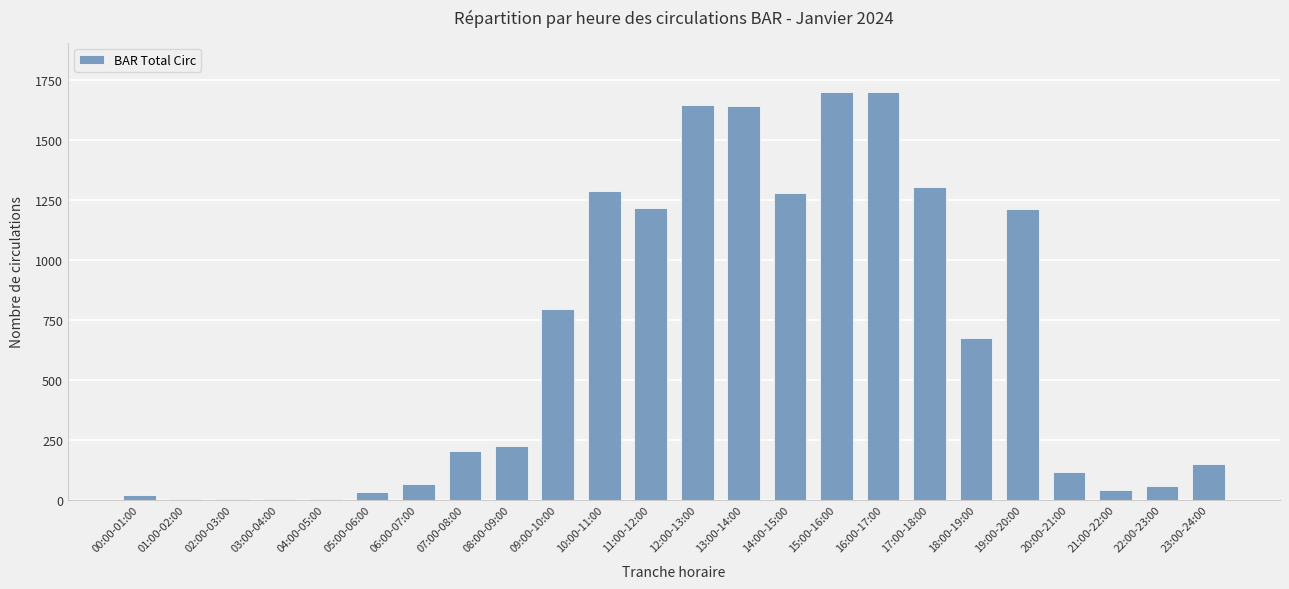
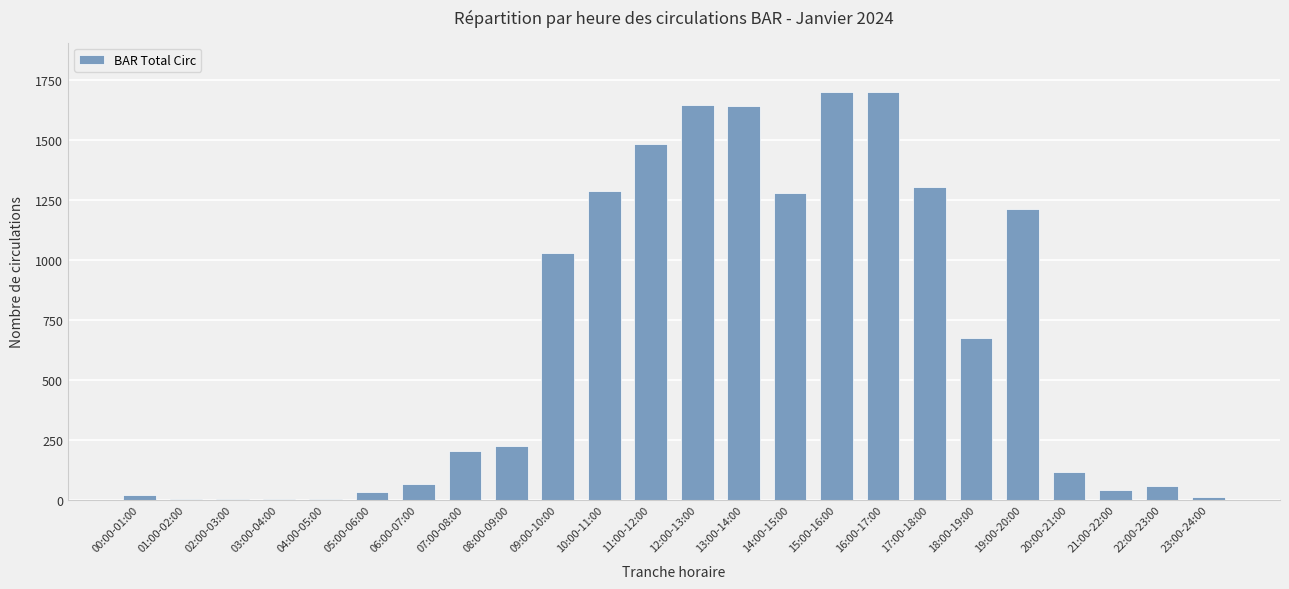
  {
    "00:00-01:00": 20,
    "05:00-06:00": 30,
    "06:00-07:00": 70,
    "07:00-08:00": 200,
    "08:00-09:00": 220,
-   "09:00-10:00": 800,
+   "09:00-10:00": 1030,
    "10:00-11:00": 1290,
-   "11:00-12:00": 1210,
+   "11:00-12:00": 1480,
    "12:00-13:00": 1650,
    "13:00-14:00": 1640,
    "14:00-15:00": 1280,
    "15:00-16:00": 1700,
    "16:00-17:00": 1700,
    "17:00-18:00": 1300,
    "18:00-19:00": 670,
    "19:00-20:00": 1210,
    "20:00-21:00": 120,
    "21:00-22:00": 40,
    "22:00-23:00": 60,
-   "23:00-24:00": 150
+   "23:00-24:00": 10
  }
